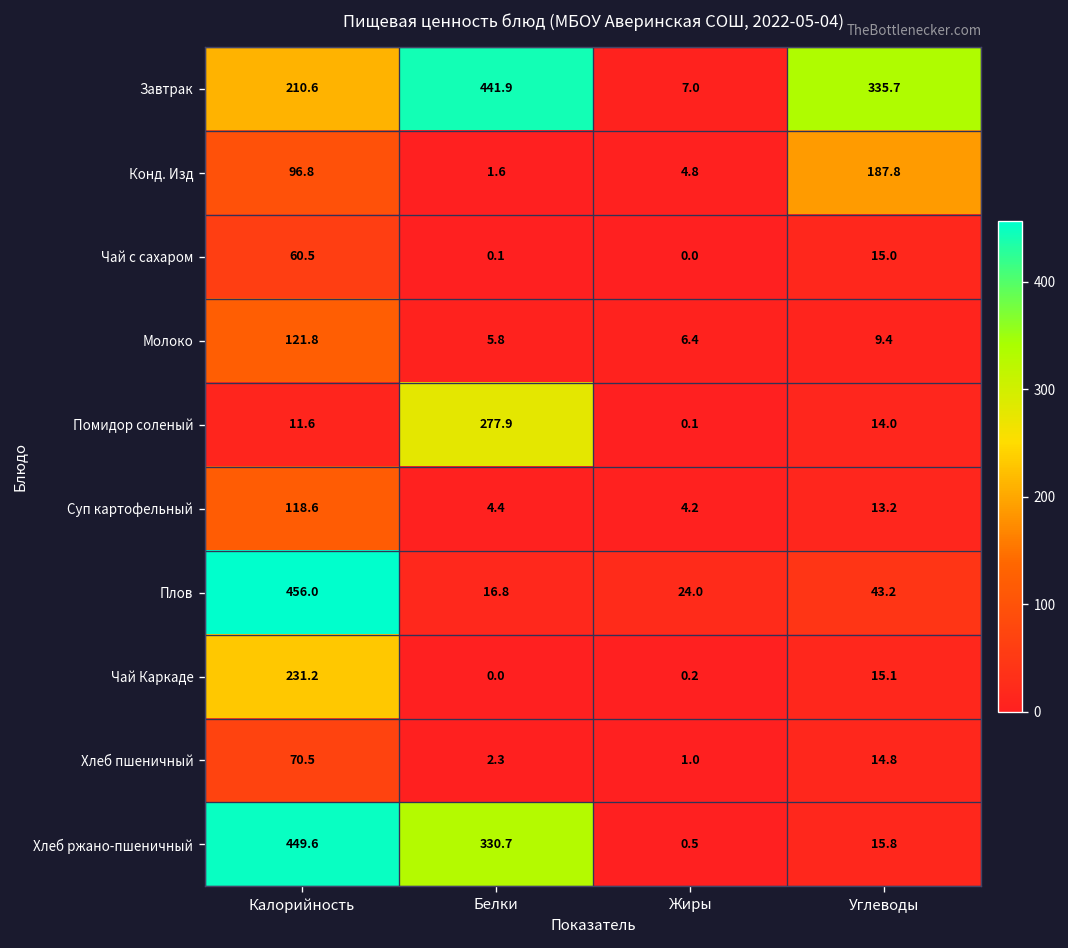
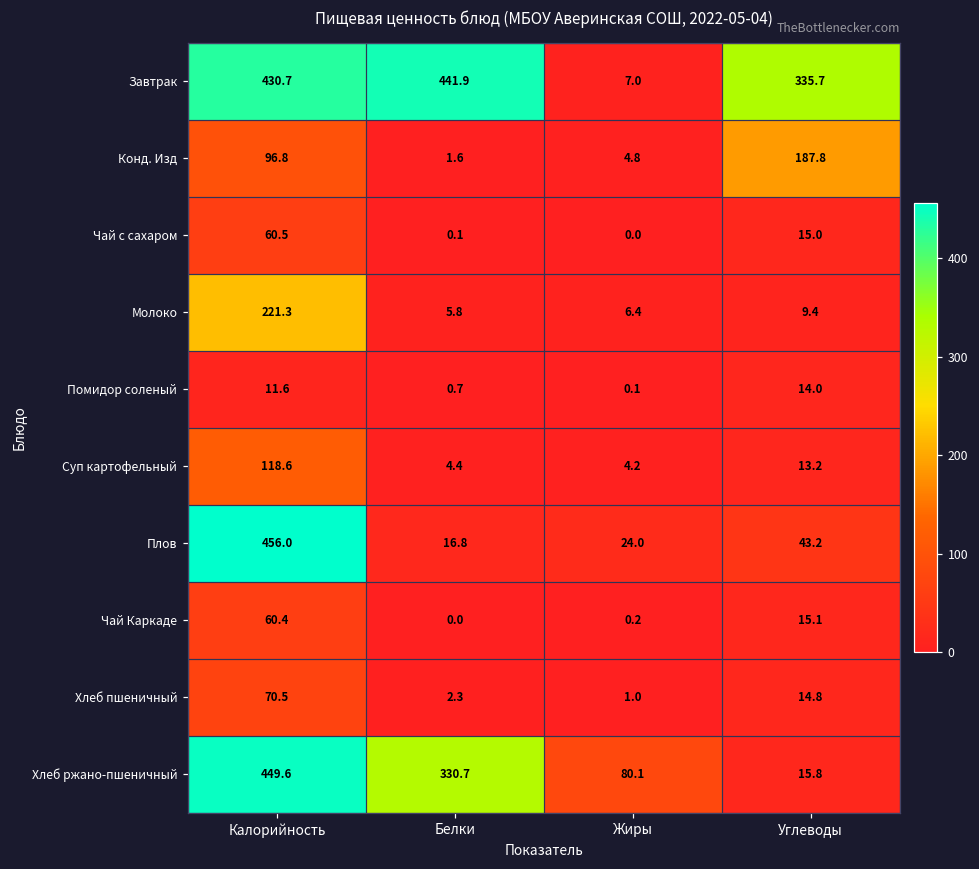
  {
    "Завтрак": {
-     "Калорийность": 210.6,
+     "Калорийность": 430.7,
      "Белки": 441.9,
      "Жиры": 7.0,
      "Углеводы": 335.7
    },
    "Конд. Изд": {
      "Калорийность": 96.8,
      "Белки": 1.6,
      "Жиры": 4.8,
      "Углеводы": 187.8
    },
    "Чай с сахаром": {
      "Калорийность": 60.5,
      "Белки": 0.1,
      "Жиры": 0.0,
      "Углеводы": 15.0
    },
    "Молоко": {
-     "Калорийность": 121.8,
+     "Калорийность": 221.3,
      "Белки": 5.8,
      "Жиры": 6.4,
      "Углеводы": 9.4
    },
    "Помидор соленый": {
      "Калорийность": 11.6,
-     "Белки": 277.9,
+     "Белки": 0.7,
      "Жиры": 0.1,
      "Углеводы": 14.0
    },
    "Суп картофельный": {
      "Калорийность": 118.6,
      "Белки": 4.4,
      "Жиры": 4.2,
      "Углеводы": 13.2
    },
    "Плов": {
      "Калорийность": 456.0,
      "Белки": 16.8,
      "Жиры": 24.0,
      "Углеводы": 43.2
    },
    "Чай Каркаде": {
-     "Калорийность": 231.2,
+     "Калорийность": 60.4,
      "Белки": 0.0,
      "Жиры": 0.2,
      "Углеводы": 15.1
    },
    "Хлеб пшеничный": {
      "Калорийность": 70.5,
      "Белки": 2.3,
      "Жиры": 1.0,
      "Углеводы": 14.8
    },
    "Хлеб ржано-пшеничный": {
      "Калорийность": 449.6,
      "Белки": 330.7,
-     "Жиры": 0.5,
+     "Жиры": 80.1,
      "Углеводы": 15.8
    }
  }
